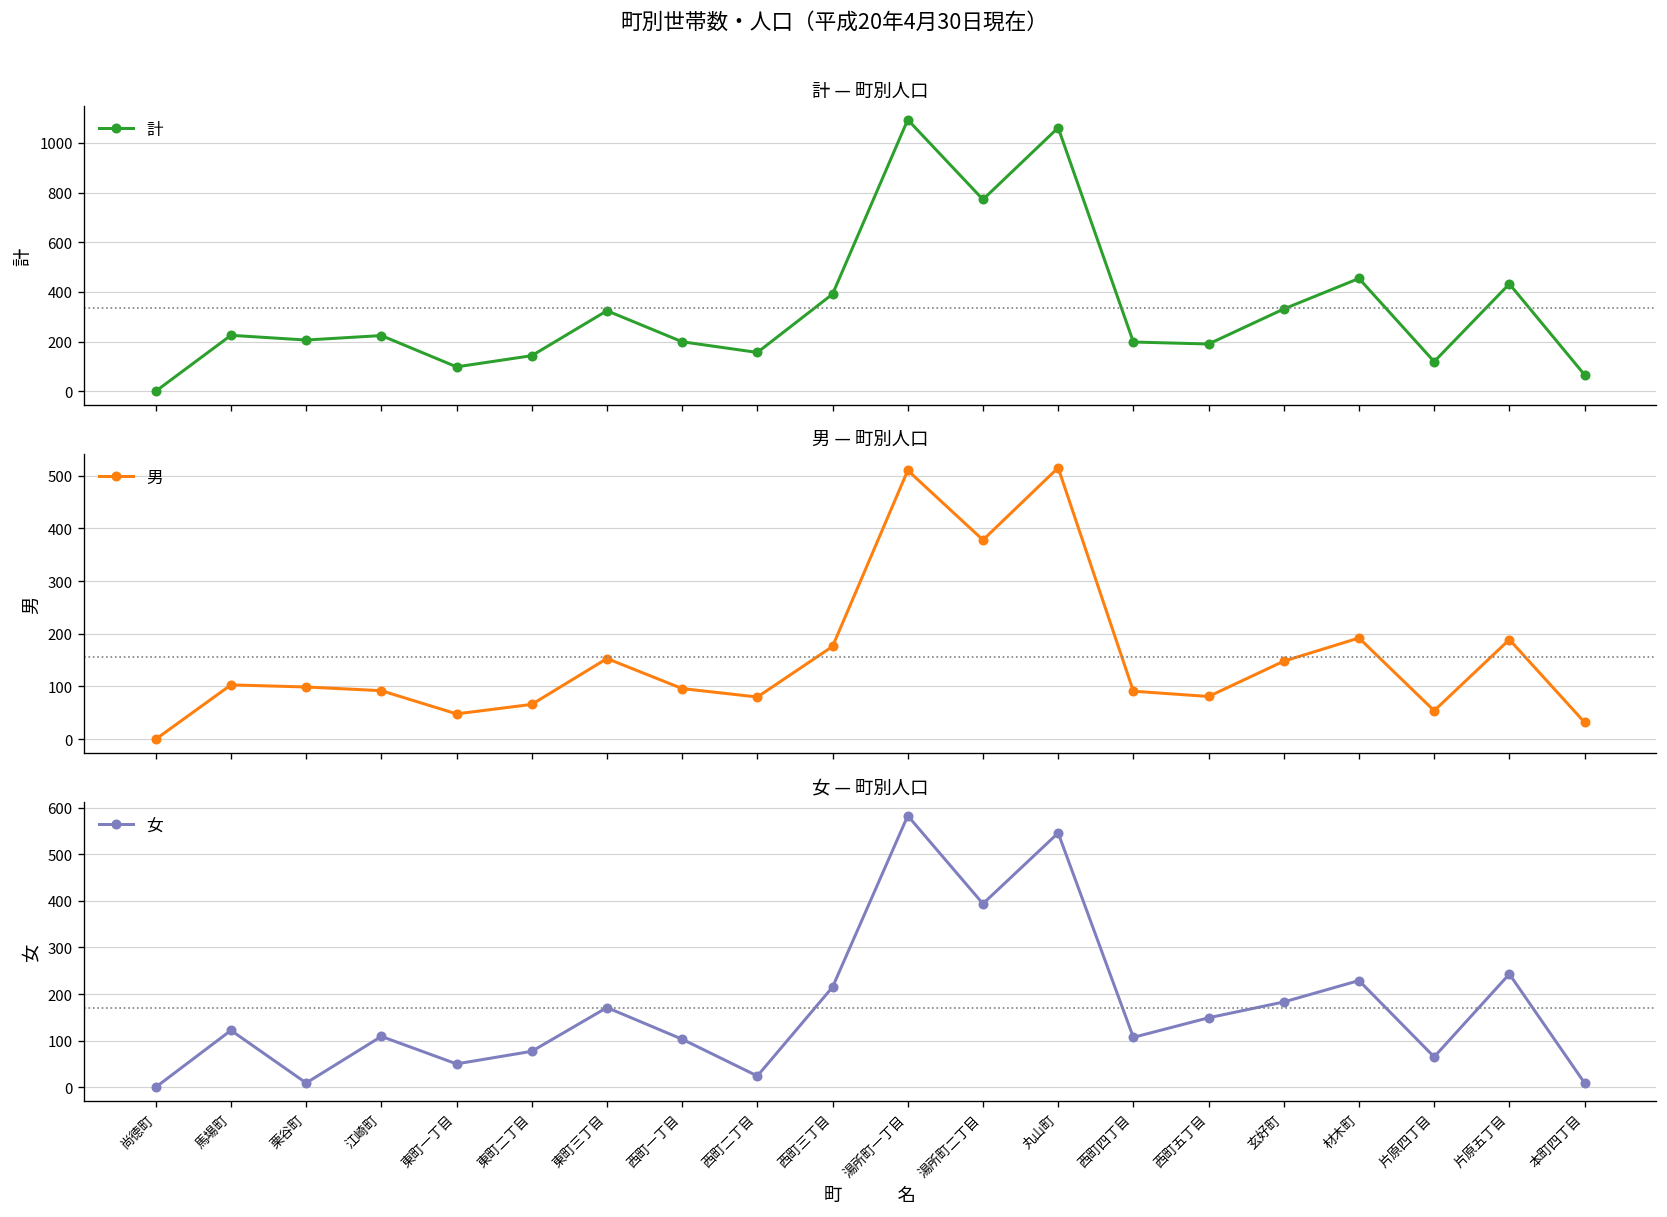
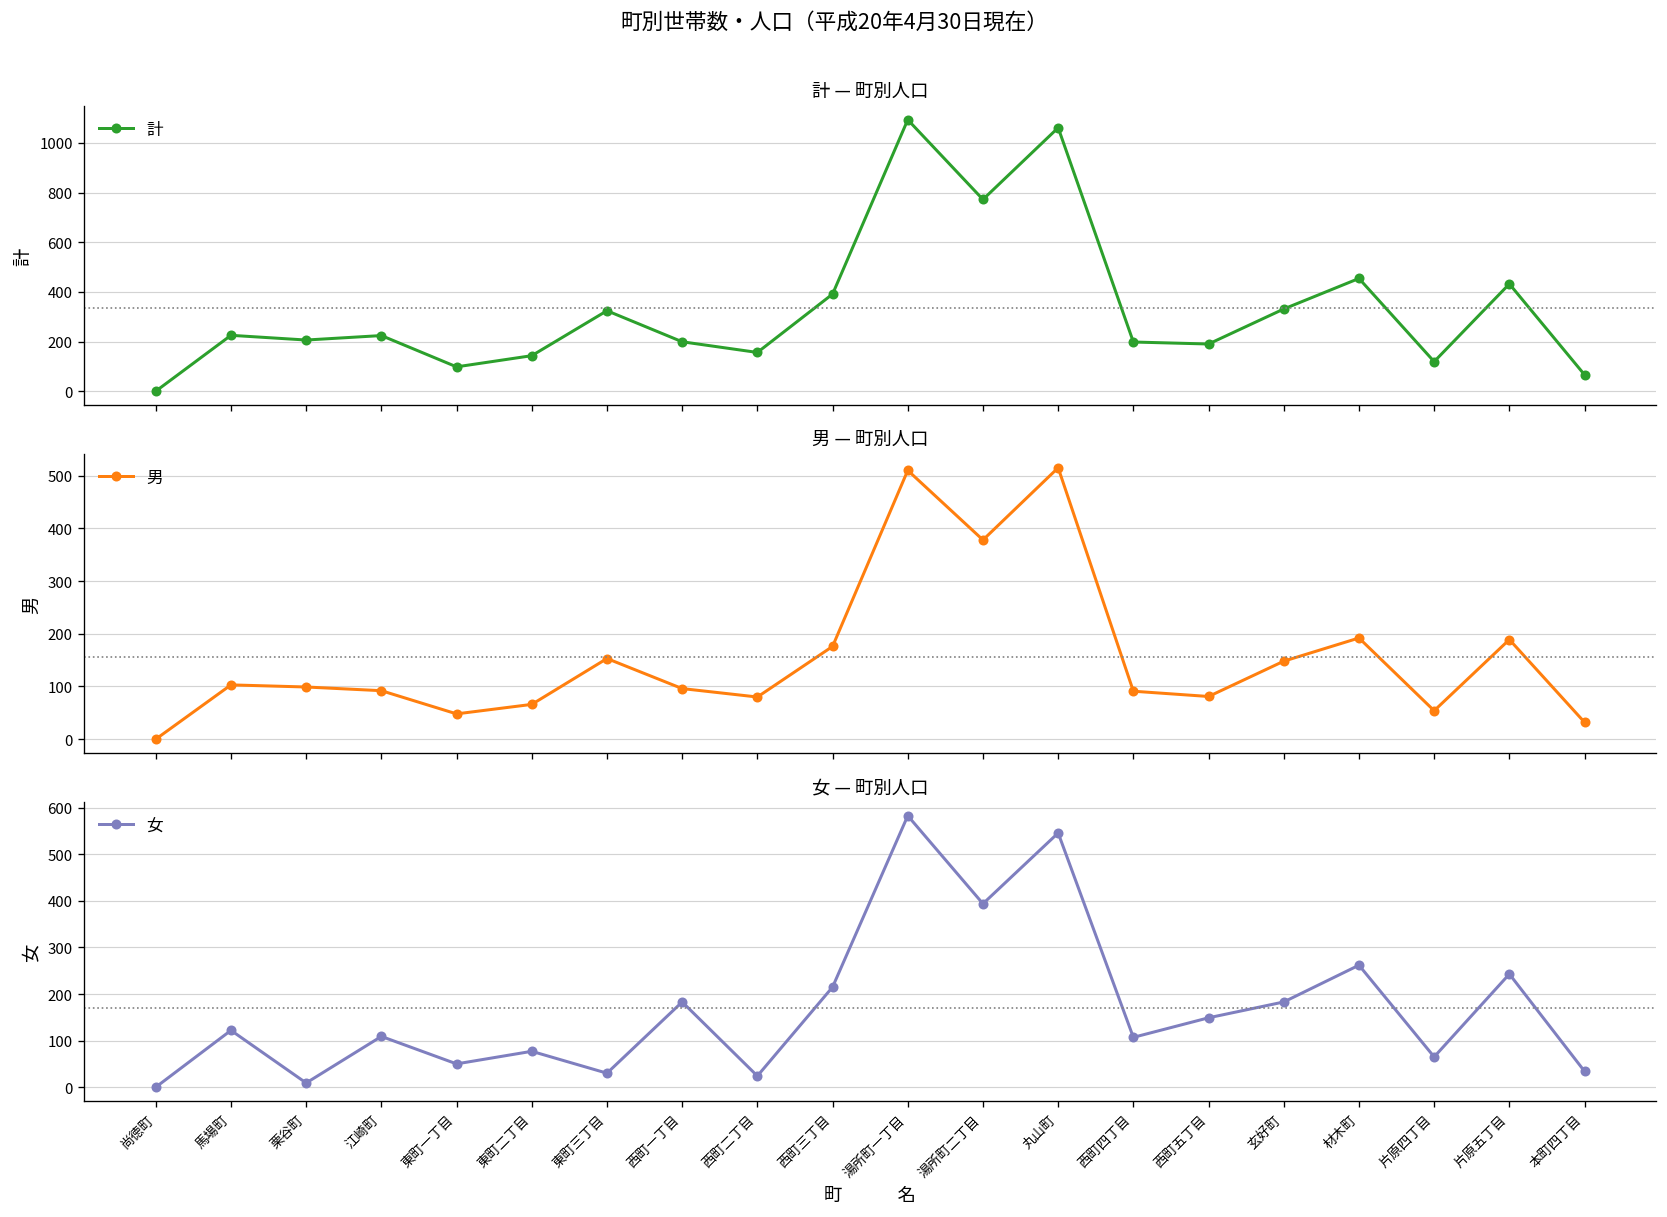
  {
    "女 — 町別人口": {
      "尚徳町": 0,
      "馬場町": 120,
      "栗谷町": 10,
      "江崎町": 110,
      "東町一丁目": 50,
      "東町二丁目": 80,
-     "東町三丁目": 170,
-     "西町一丁目": 100,
+     "東町三丁目": 30,
+     "西町一丁目": 180,
      "西町二丁目": 20,
      "西町三丁目": 220,
      "湯所町一丁目": 580,
      "湯所町二丁目": 390,
      "丸山町": 550,
      "西町四丁目": 110,
      "西町五丁目": 150,
      "玄好町": 180,
-     "材木町": 230,
+     "材木町": 260,
      "片原四丁目": 70,
      "片原五丁目": 240,
-     "本町四丁目": 10
+     "本町四丁目": 30
    }
  }
